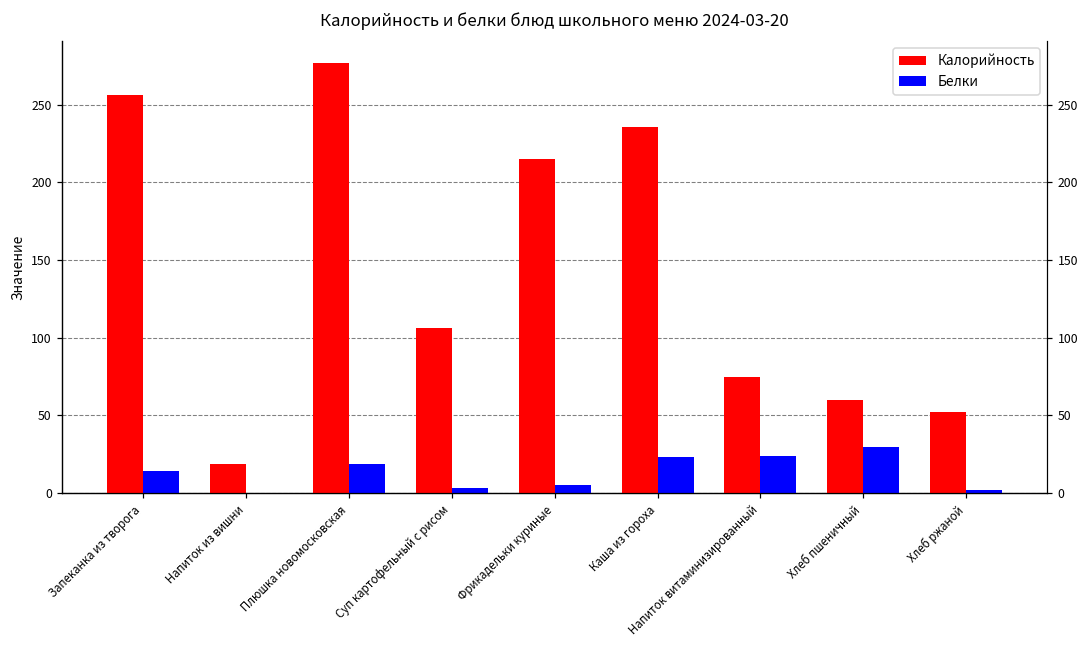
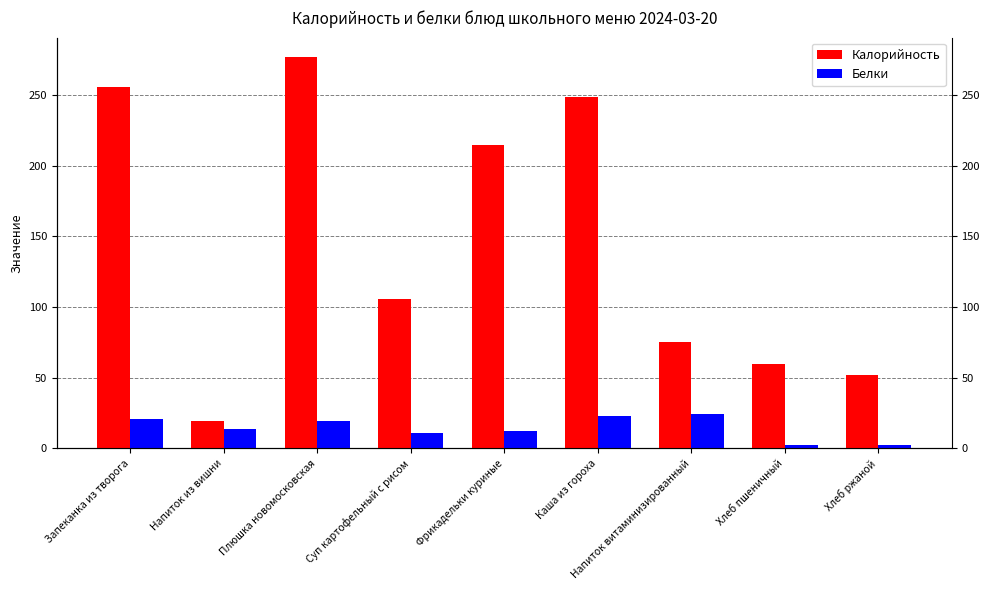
  {
    "Калорийность": {
      "Запеканка из творога": 256,
      "Напиток из вишни": 19,
      "Плюшка новомосковская": 277,
      "Суп картофельный с рисом": 106,
      "Фрикадельки куриные": 215,
-     "Каша из гороха": 236,
+     "Каша из гороха": 249,
      "Напиток витаминизированный": 75,
      "Хлеб пшеничный": 60,
      "Хлеб ржаной": 52
    },
    "Белки": {
-     "Запеканка из творога": 14,
-     "Напиток из вишни": 0,
+     "Запеканка из творога": 21,
+     "Напиток из вишни": 14,
      "Плюшка новомосковская": 19,
-     "Суп картофельный с рисом": 3,
-     "Фрикадельки куриные": 5,
+     "Суп картофельный с рисом": 11,
+     "Фрикадельки куриные": 12,
      "Каша из гороха": 23,
      "Напиток витаминизированный": 24,
-     "Хлеб пшеничный": 30,
+     "Хлеб пшеничный": 2,
      "Хлеб ржаной": 2
    }
  }
